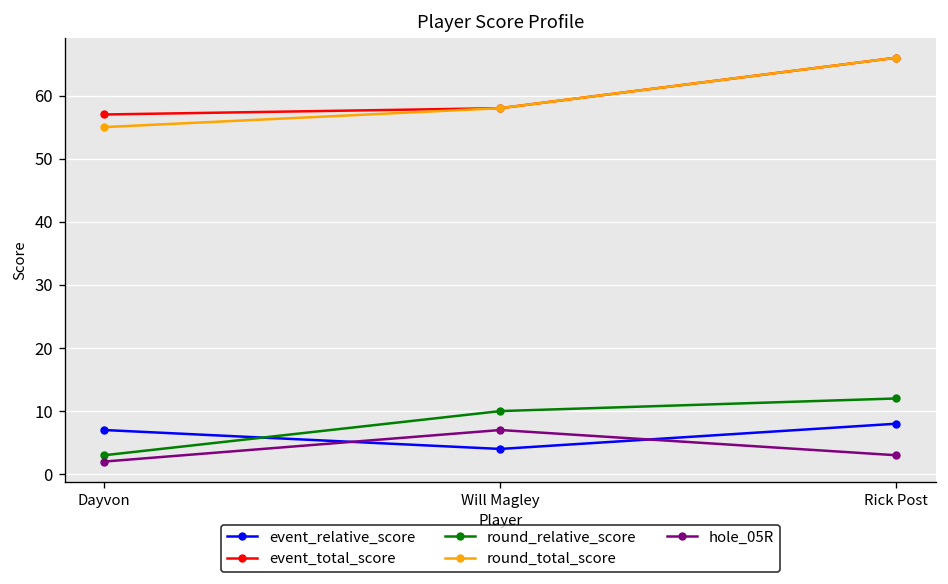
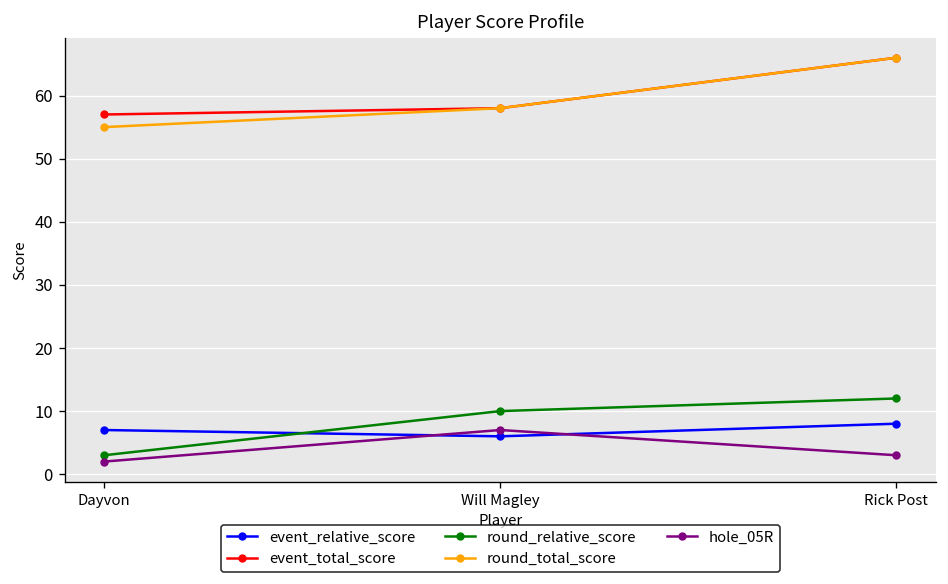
  {
    "event_relative_score": {
      "Dayvon": 7,
-     "Will Magley": 4,
+     "Will Magley": 6,
      "Rick Post": 8
    },
    "event_total_score": {
      "Dayvon": 57
    },
    "round_relative_score": {
      "Dayvon": 3,
      "Will Magley": 10,
      "Rick Post": 12
    },
    "round_total_score": {
      "Dayvon": 55
    },
    "hole_05R": {
      "Dayvon": 2,
      "Will Magley": 7,
      "Rick Post": 3
    }
  }
